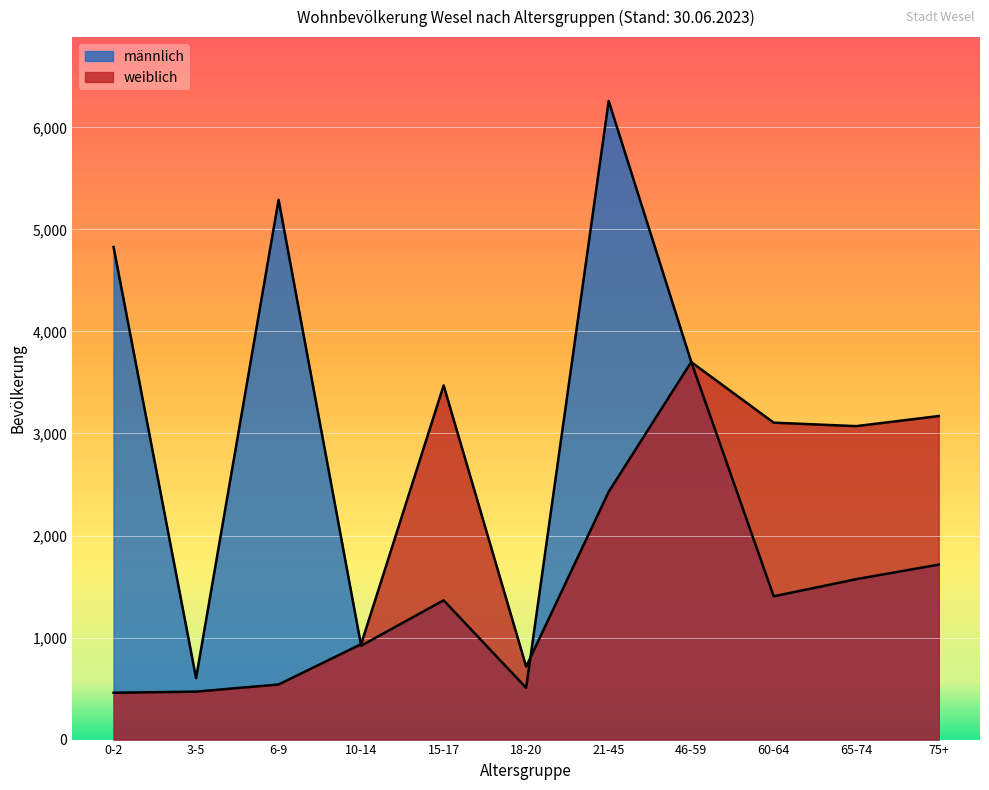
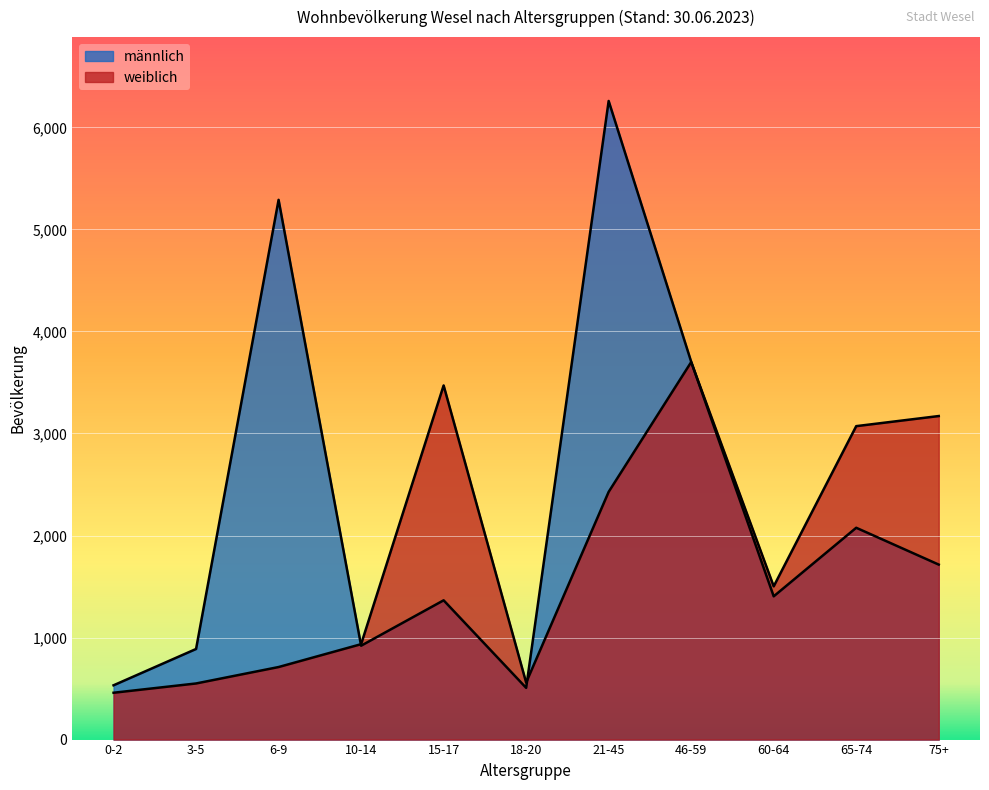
  {
    "männlich": {
-     "0-2": "4,830",
-     "3-5": "600",
+     "0-2": "530",
+     "3-5": "890",
      "6-9": "5,290",
      "15-17": "1,370",
      "18-20": "510",
      "21-45": "6,260",
      "60-64": "1,400",
-     "65-74": "1,570",
+     "65-74": "2,080",
      "75+": "1,720"
    },
    "weiblich": {
      "0-2": "460",
-     "3-5": "470",
-     "6-9": "540",
+     "3-5": "550",
+     "6-9": "710",
      "15-17": "3,470",
-     "18-20": "720",
+     "18-20": "560",
      "21-45": "2,430",
-     "60-64": "3,110",
+     "60-64": "1,500",
      "65-74": "3,070",
      "75+": "3,170"
    }
  }
